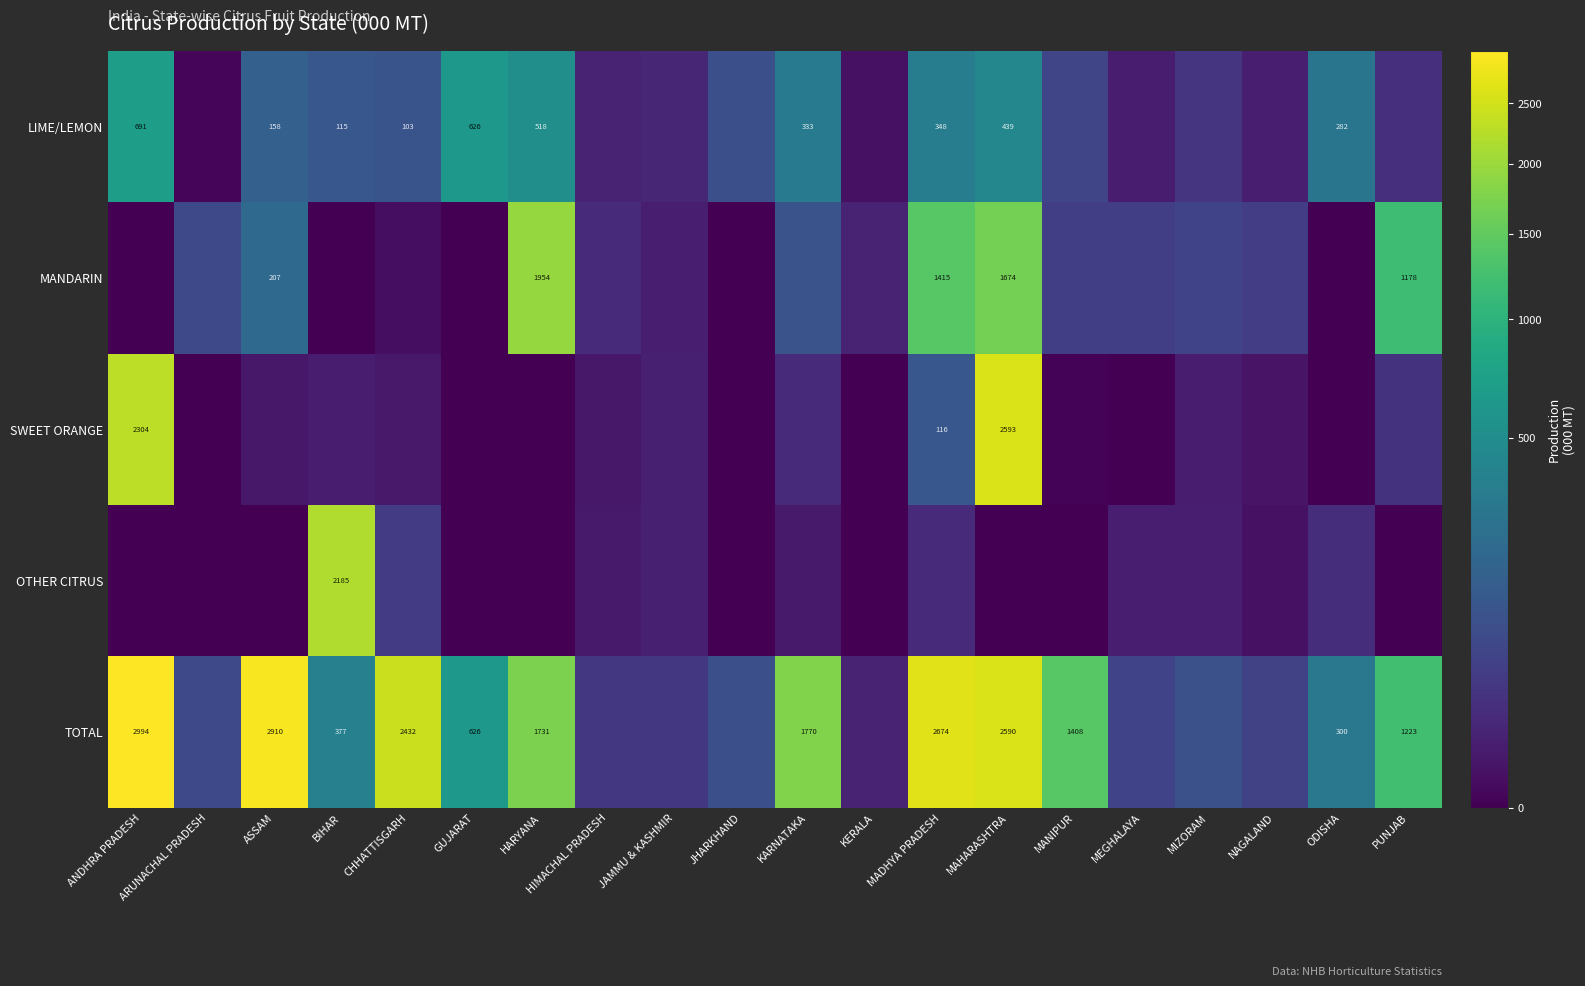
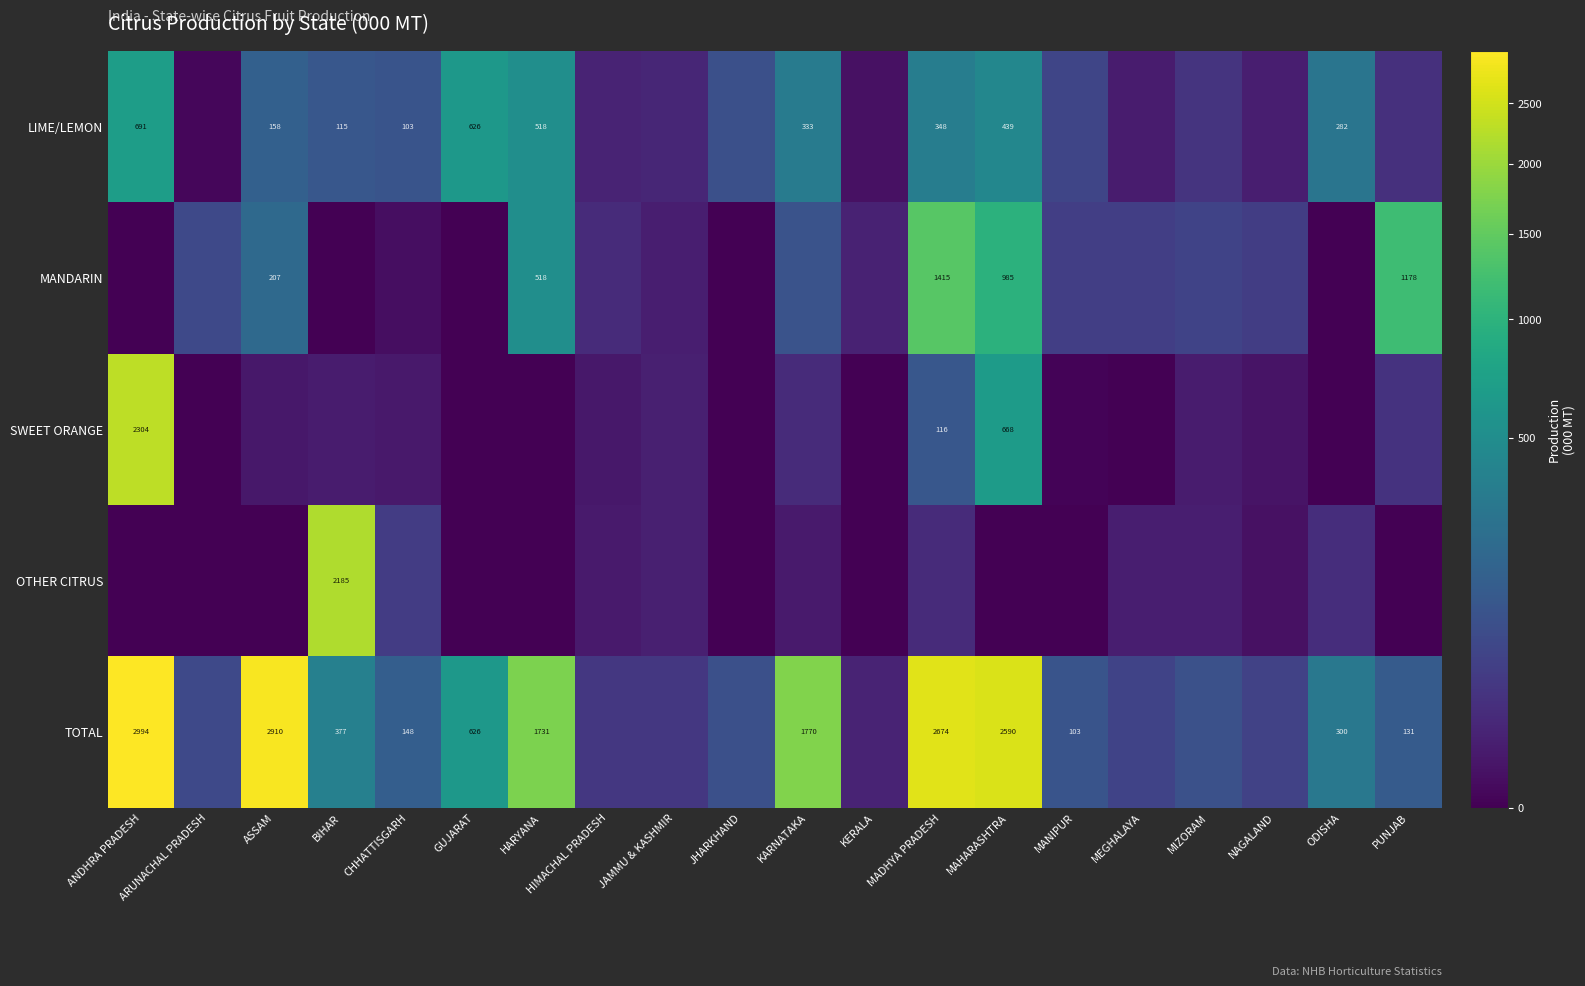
  {
    "LIME/LEMON": {
      "ANDHRA PRADESH": 691,
      "ASSAM": 158,
      "BIHAR": 115,
      "CHHATTISGARH": 103,
      "GUJARAT": 626,
      "HARYANA": 518,
      "KARNATAKA": 333,
      "MADHYA PRADESH": 348,
      "MAHARASHTRA": 439,
      "ODISHA": 282
    },
    "MANDARIN": {
      "ASSAM": 207,
-     "HARYANA": 1954,
+     "HARYANA": 518,
      "MADHYA PRADESH": 1415,
-     "MAHARASHTRA": 1674,
+     "MAHARASHTRA": 985,
      "PUNJAB": 1178
    },
    "SWEET ORANGE": {
      "ANDHRA PRADESH": 2304,
      "MADHYA PRADESH": 116,
-     "MAHARASHTRA": 2593
+     "MAHARASHTRA": 668
    },
    "OTHER CITRUS": {
      "BIHAR": 2185
    },
    "TOTAL": {
      "ANDHRA PRADESH": 2994,
      "ASSAM": 2910,
      "BIHAR": 377,
-     "CHHATTISGARH": 2432,
+     "CHHATTISGARH": 148,
      "GUJARAT": 626,
      "HARYANA": 1731,
      "KARNATAKA": 1770,
      "MADHYA PRADESH": 2674,
      "MAHARASHTRA": 2590,
-     "MANIPUR": 1408,
+     "MANIPUR": 103,
      "ODISHA": 300,
-     "PUNJAB": 1223
+     "PUNJAB": 131
    }
  }
